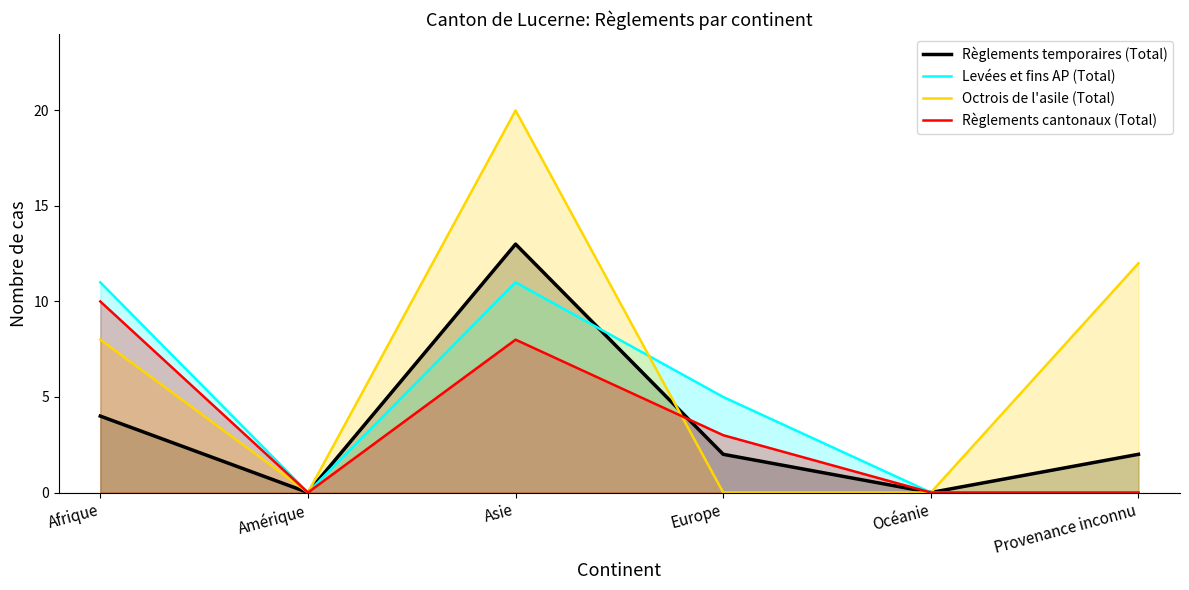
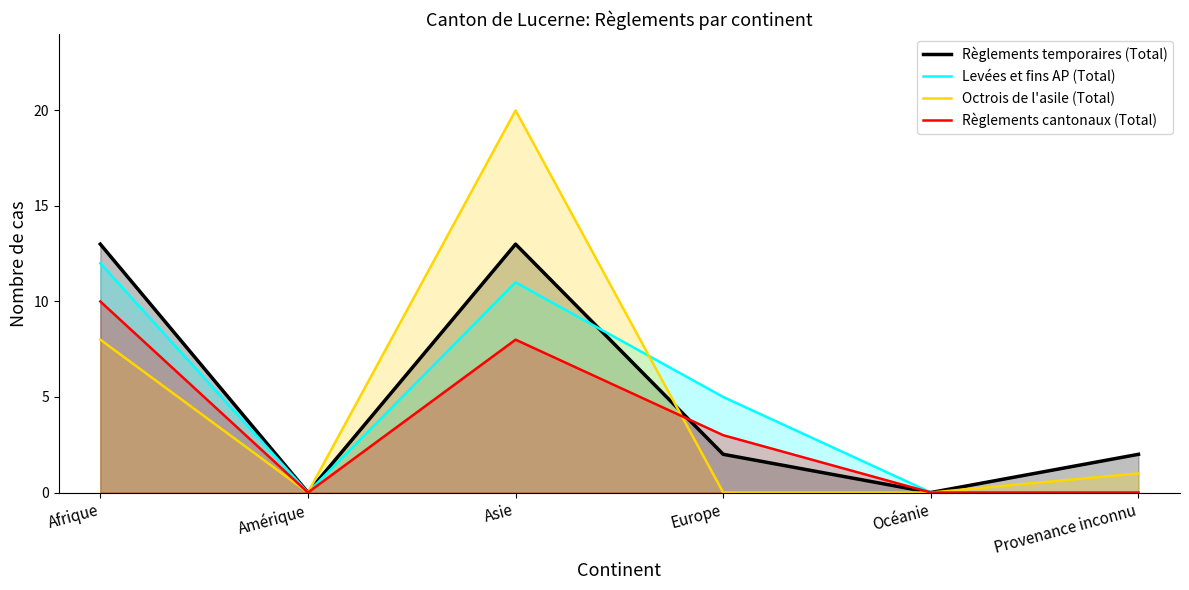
  {
    "Règlements temporaires (Total)": {
-     "Afrique": 4,
+     "Afrique": 13,
      "Asie": 13,
      "Europe": 2,
      "Provenance inconnu": 2
    },
    "Levées et fins AP (Total)": {
-     "Afrique": 11,
+     "Afrique": 12,
      "Asie": 11,
      "Europe": 5
    },
    "Octrois de l'asile (Total)": {
      "Afrique": 8,
      "Asie": 20,
      "Europe": 0,
-     "Provenance inconnu": 12
+     "Provenance inconnu": 1
    },
    "Règlements cantonaux (Total)": {
      "Afrique": 10,
      "Asie": 8,
      "Europe": 3
    }
  }
